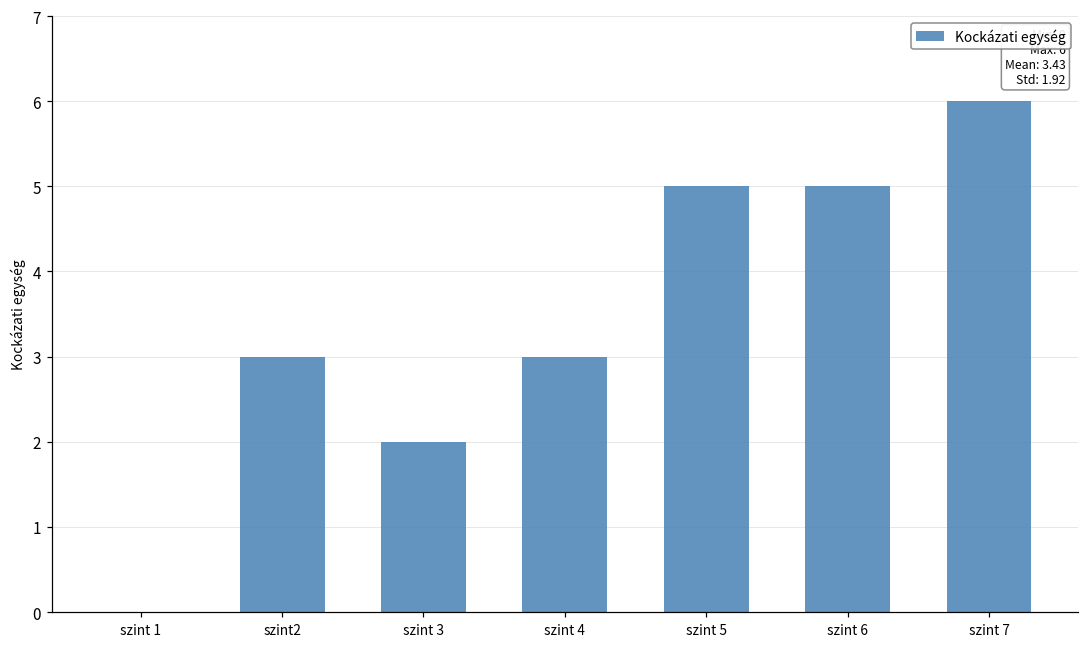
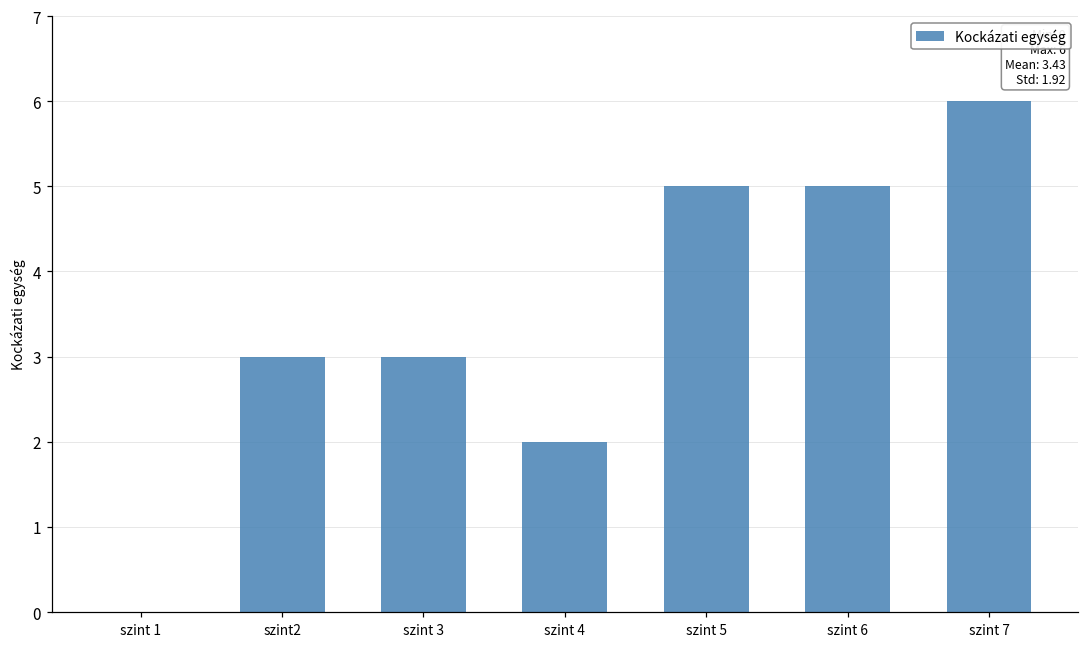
  {
    "szint 1": 0,
    "szint2": 3,
-   "szint 3": 2,
-   "szint 4": 3,
+   "szint 3": 3,
+   "szint 4": 2,
    "szint 5": 5,
    "szint 6": 5,
    "szint 7": 6
  }
